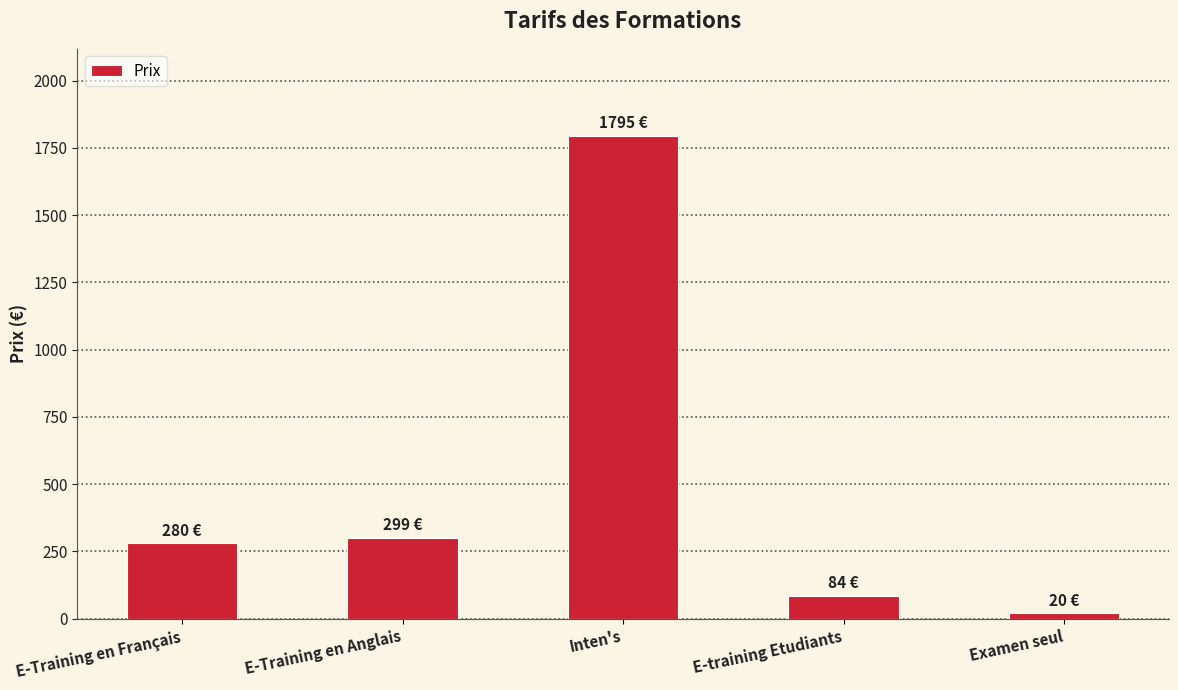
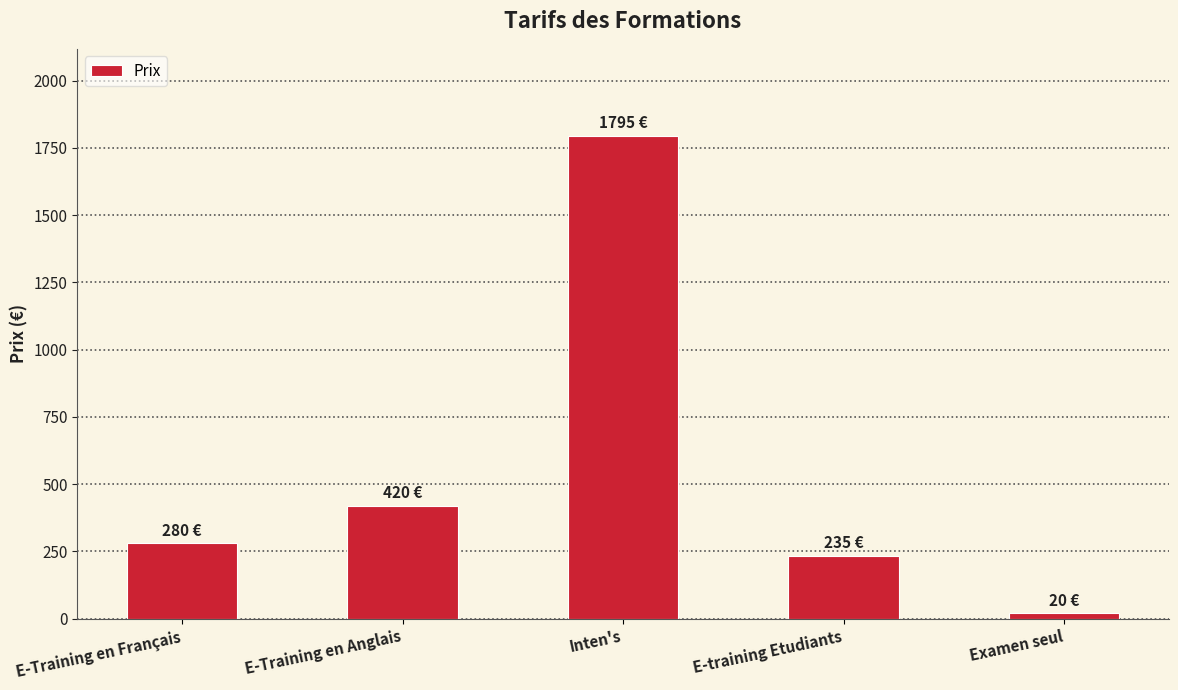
  {
    "E-Training en Français": 280,
-   "E-Training en Anglais": 299,
+   "E-Training en Anglais": 420,
    "Inten's": 1795,
-   "E-training Etudiants": 84,
+   "E-training Etudiants": 235,
    "Examen seul": 20
  }
